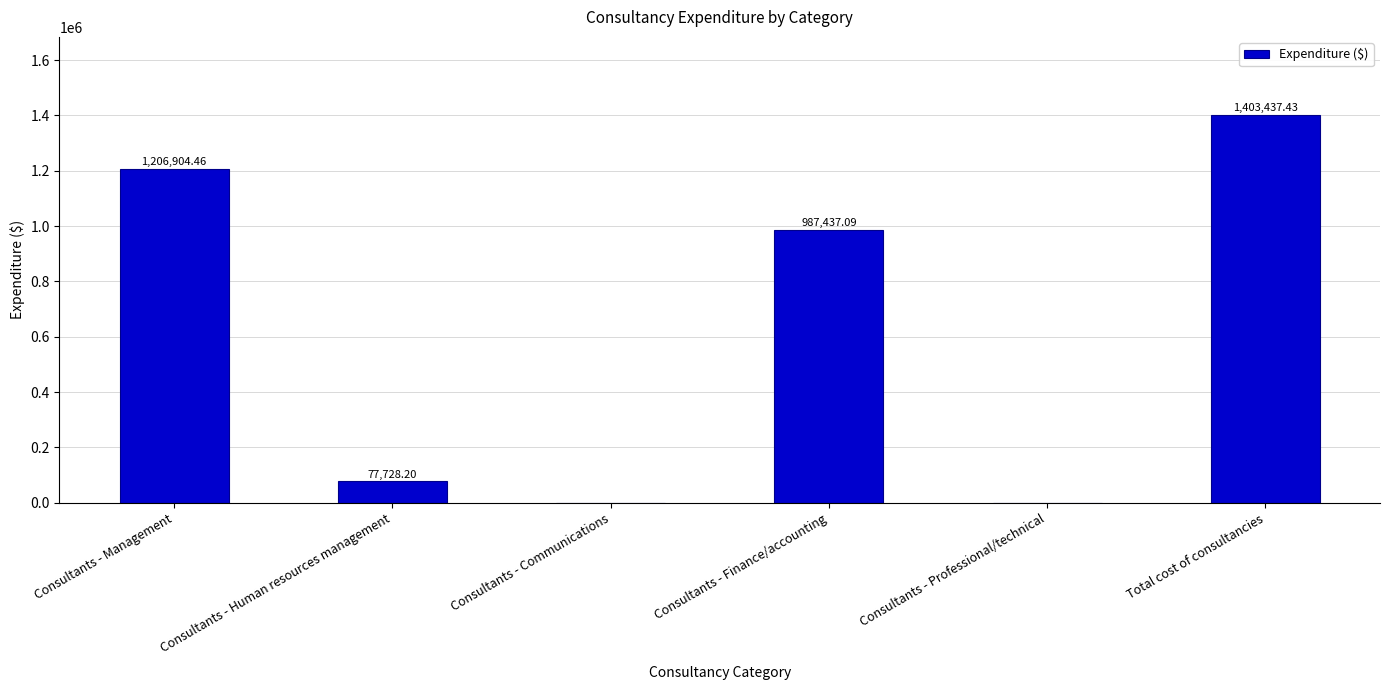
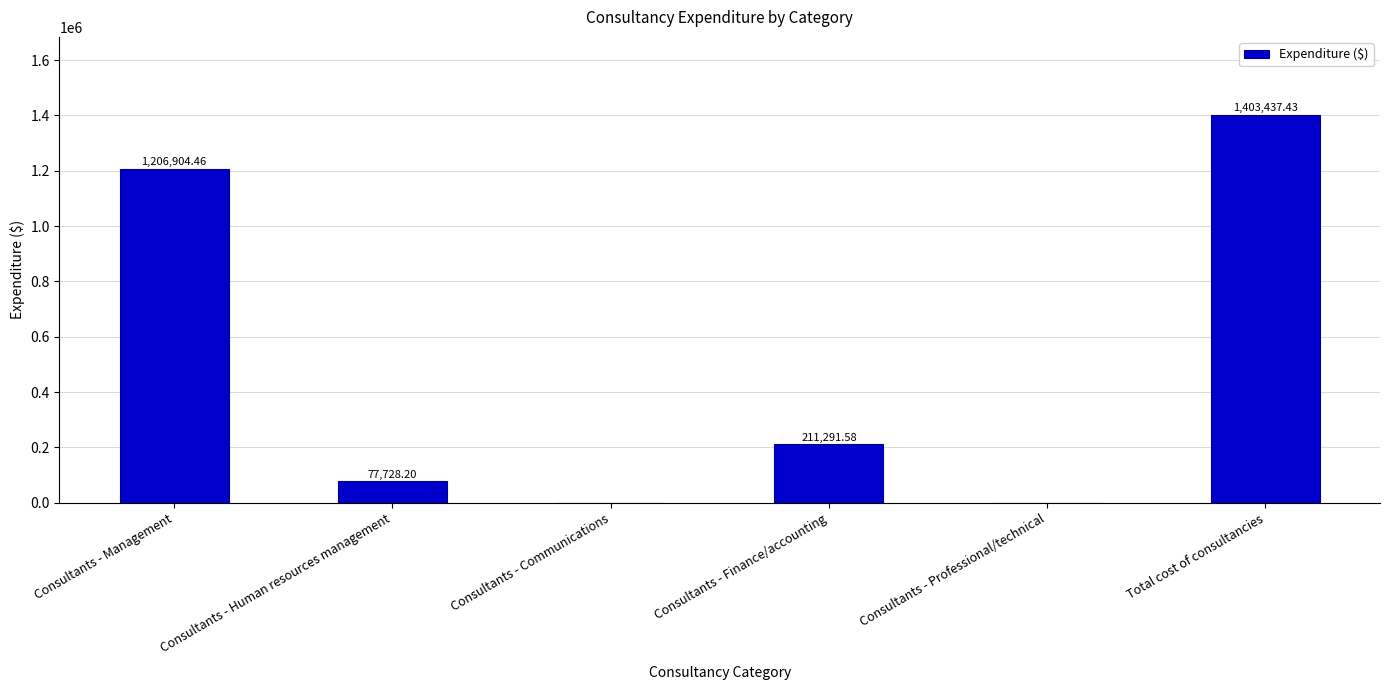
  {
    "Consultants - Management": "1,206,904.46",
    "Consultants - Human resources management": "77,728.20",
-   "Consultants - Finance/accounting": "987,437.09",
+   "Consultants - Finance/accounting": "211,291.58",
    "Total cost of consultancies": "1,403,437.43"
  }
